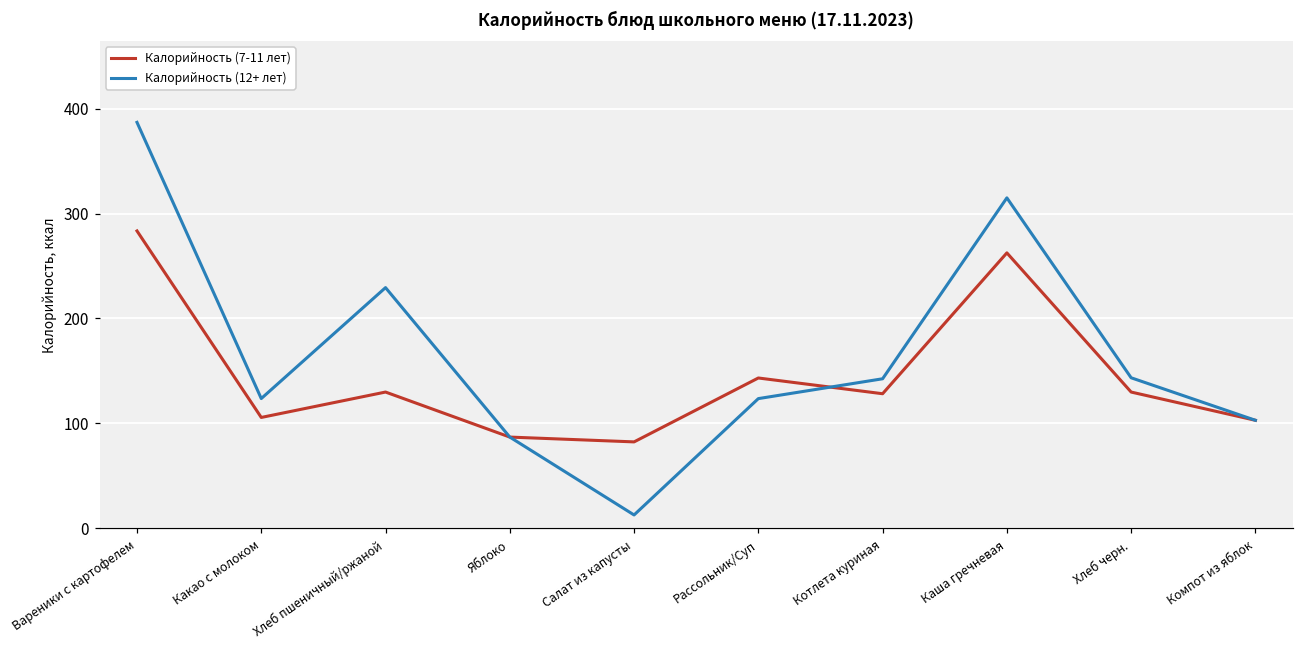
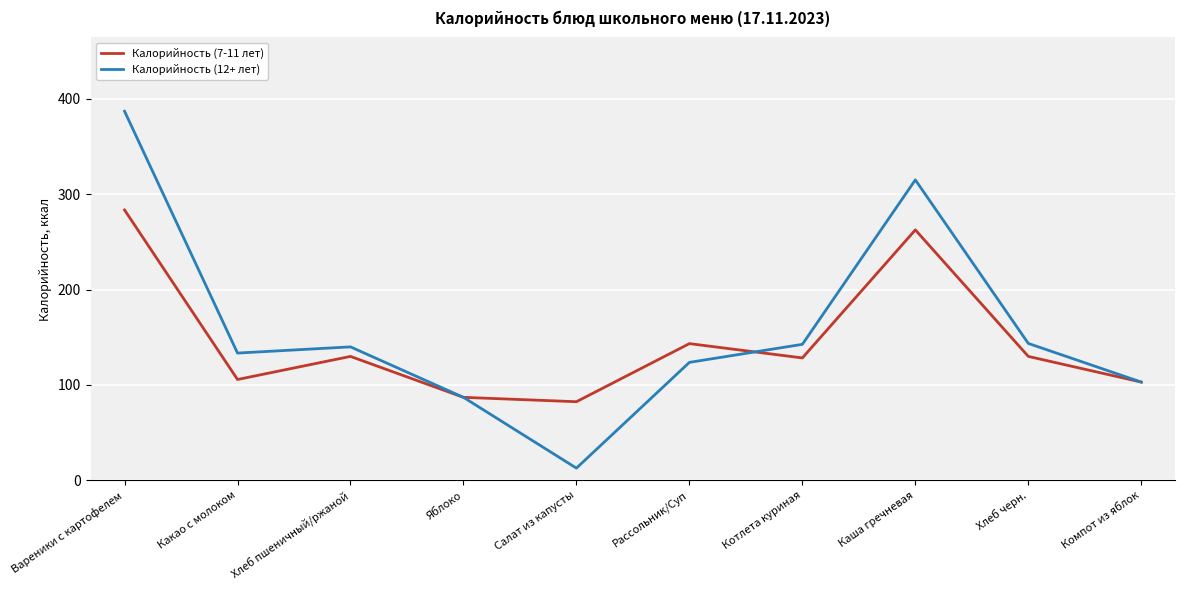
  {
    "Калорийность (7-11 лет)": {
      "Вареники с картофелем": 280,
      "Какао с молоком": 110,
      "Хлеб пшеничный/ржаной": 130,
      "Салат из капусты": 80,
      "Рассольник/Суп": 140,
      "Котлета куриная": 130,
      "Каша гречневая": 260,
      "Хлеб черн.": 130
    },
    "Калорийность (12+ лет)": {
      "Вареники с картофелем": 390,
-     "Какао с молоком": 120,
-     "Хлеб пшеничный/ржаной": 230,
+     "Какао с молоком": 130,
+     "Хлеб пшеничный/ржаной": 140,
      "Салат из капусты": 10,
      "Рассольник/Суп": 120,
      "Котлета куриная": 140,
      "Каша гречневая": 310,
      "Хлеб черн.": 140
    }
  }
